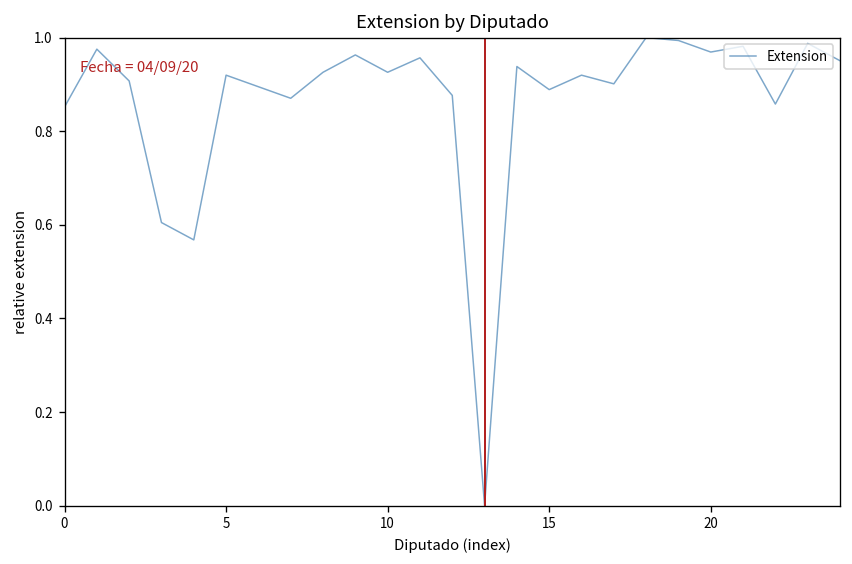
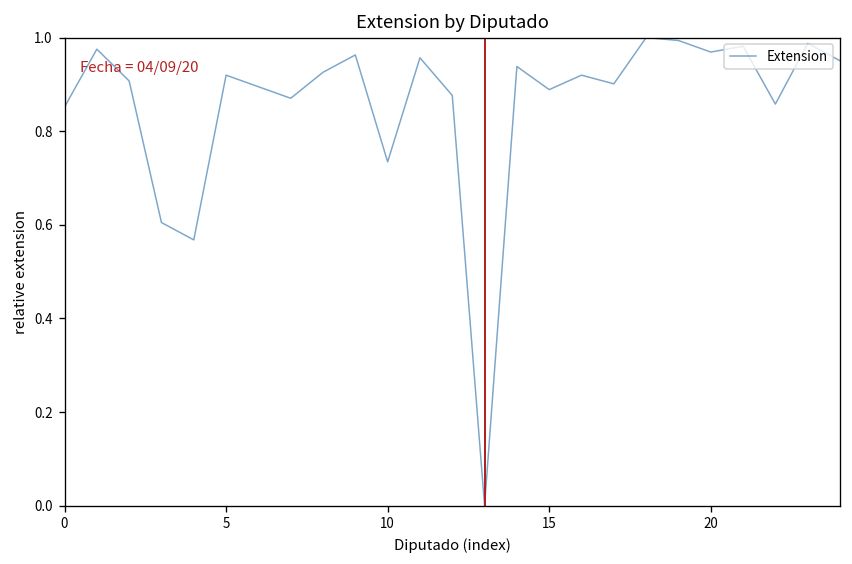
  {
    "0": 0.85,
    "5": 0.92,
-   "10": 0.93,
+   "10": 0.73,
    "15": 0.89,
    "20": 0.97
  }
